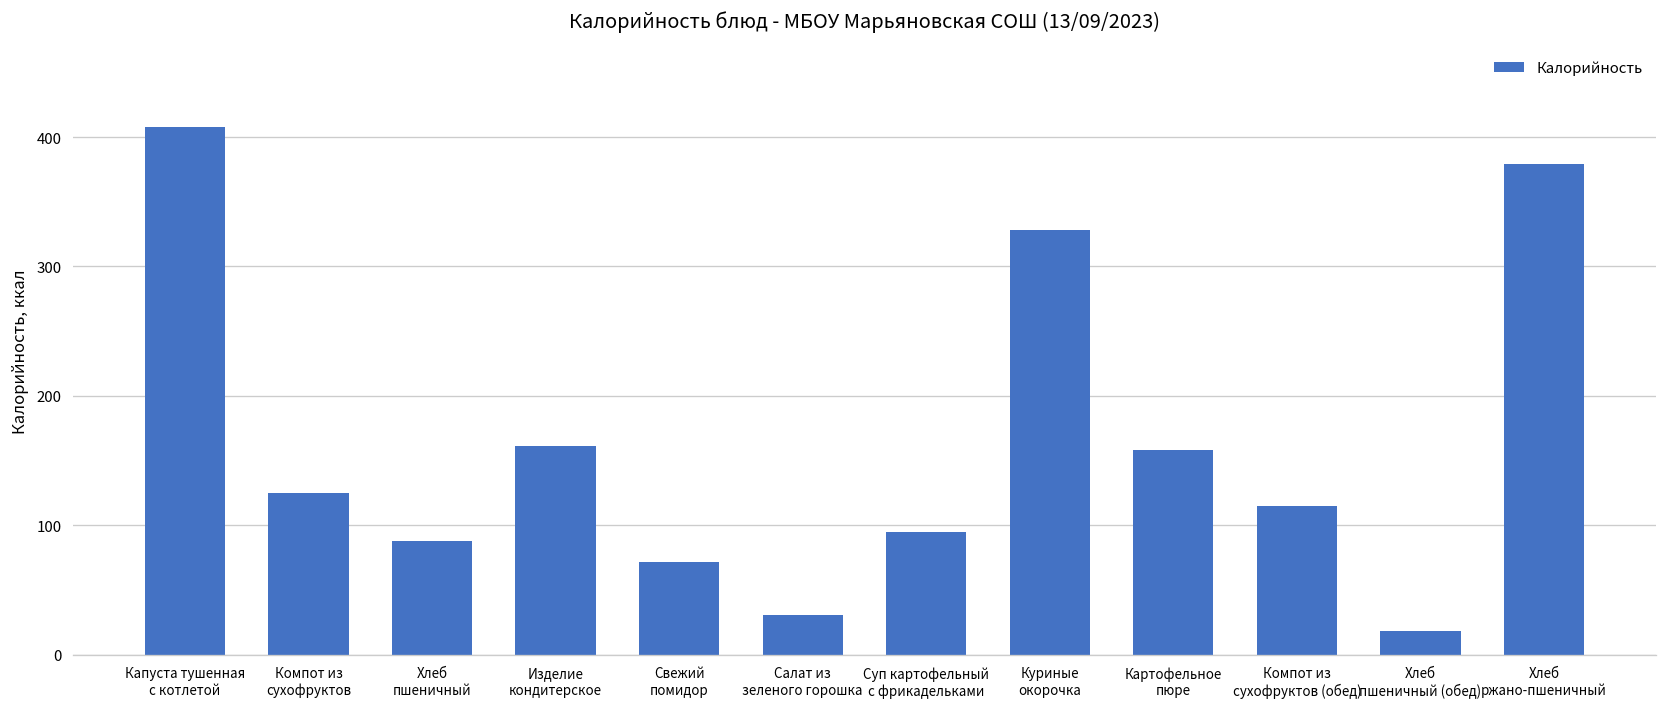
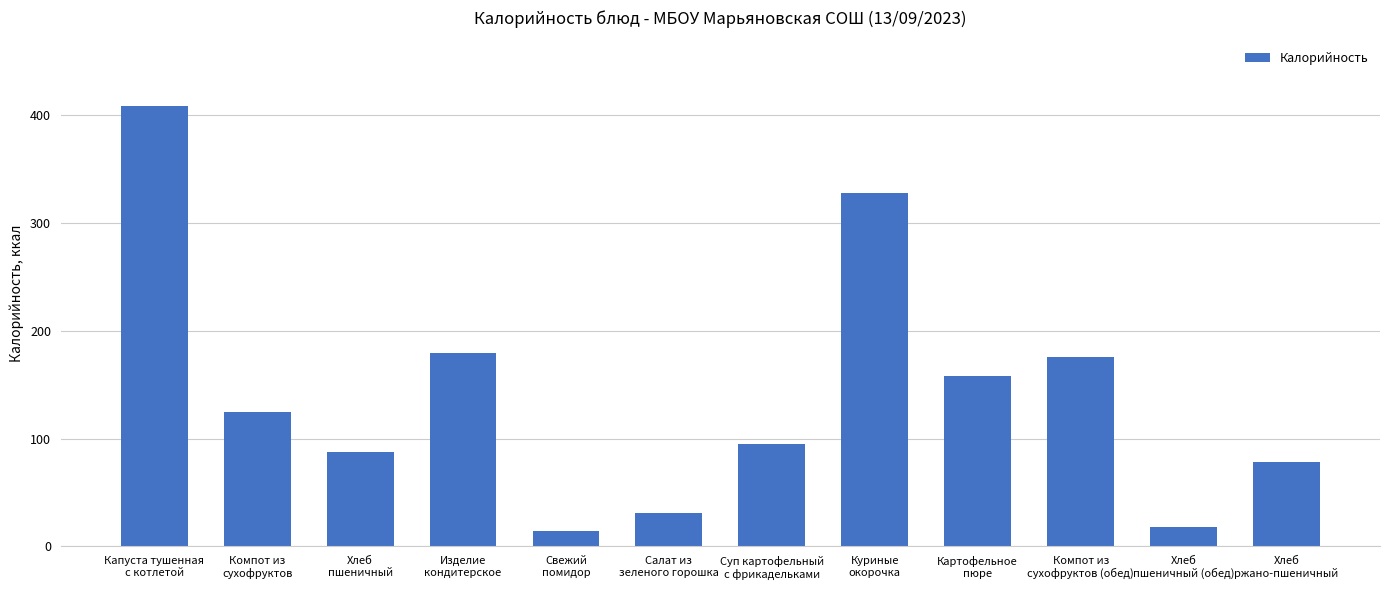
  {
    "Капуста тушенная с котлетой": 408,
    "Компот из сухофруктов": 125,
    "Хлеб пшеничный": 88,
-   "Изделие кондитерское": 161,
-   "Свежий помидор": 72,
+   "Изделие кондитерское": 179,
+   "Свежий помидор": 14,
    "Салат из зеленого горошка": 31,
    "Суп картофельный с фрикадельками": 95,
    "Куриные окорочка": 328,
    "Картофельное пюре": 158,
-   "Компот из сухофруктов (обед)": 115,
+   "Компот из сухофруктов (обед)": 176,
    "Хлеб пшеничный (обед)": 18,
-   "Хлеб ржано-пшеничный": 379
+   "Хлеб ржано-пшеничный": 78
  }
